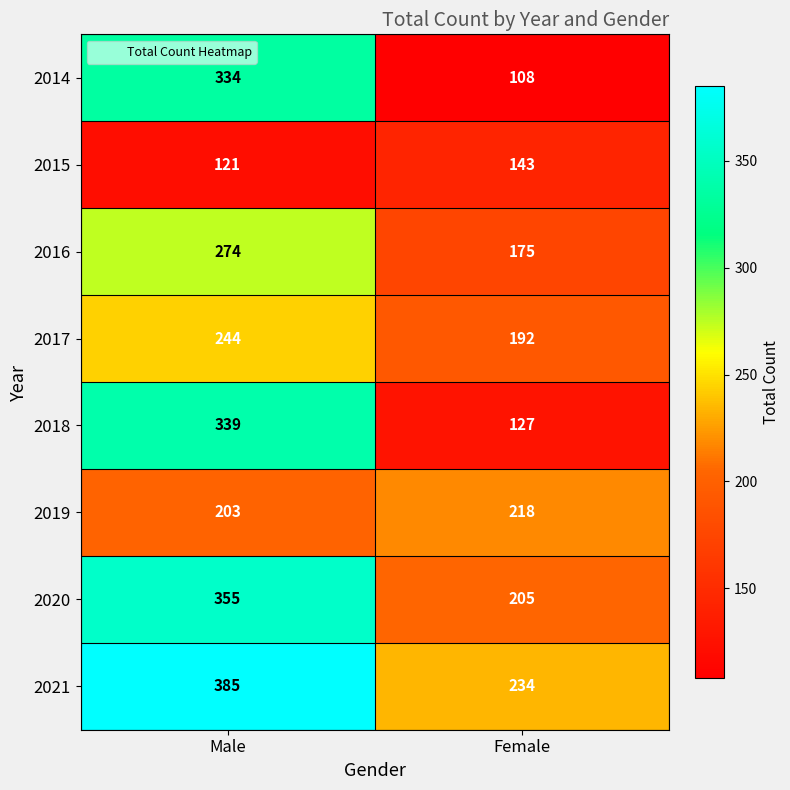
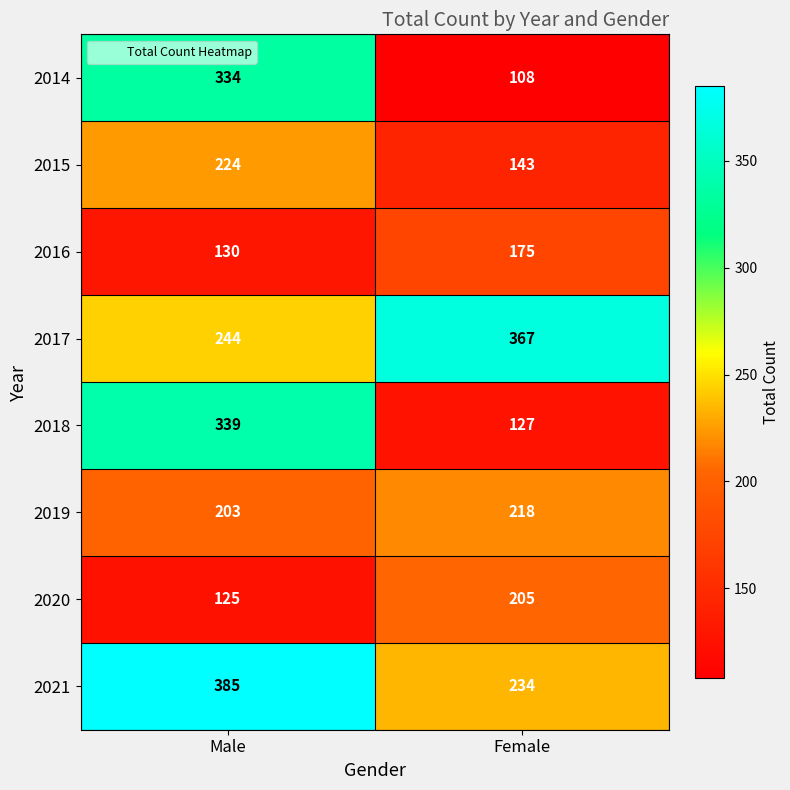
  {
    "2014": {
      "Male": 334,
      "Female": 108
    },
    "2015": {
-     "Male": 121,
+     "Male": 224,
      "Female": 143
    },
    "2016": {
-     "Male": 274,
+     "Male": 130,
      "Female": 175
    },
    "2017": {
      "Male": 244,
-     "Female": 192
+     "Female": 367
    },
    "2018": {
      "Male": 339,
      "Female": 127
    },
    "2019": {
      "Male": 203,
      "Female": 218
    },
    "2020": {
-     "Male": 355,
+     "Male": 125,
      "Female": 205
    },
    "2021": {
      "Male": 385,
      "Female": 234
    }
  }
